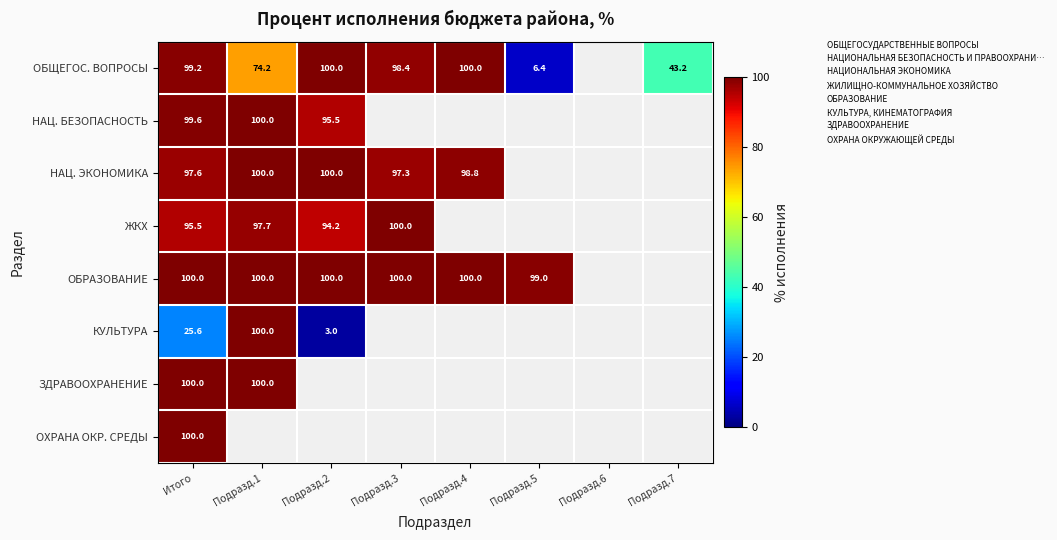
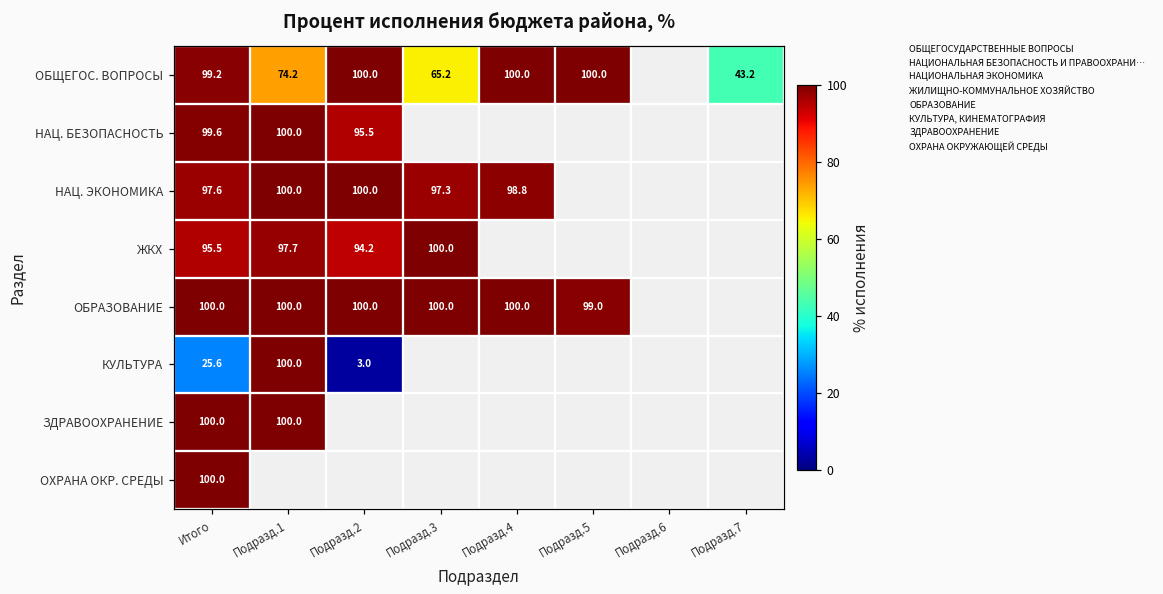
  {
    "ОБЩЕГОС. ВОПРОСЫ": {
      "Итого": 99.2,
      "Подразд.1": 74.2,
      "Подразд.2": 100.0,
-     "Подразд.3": 98.4,
+     "Подразд.3": 65.2,
      "Подразд.4": 100.0,
-     "Подразд.5": 6.4,
+     "Подразд.5": 100.0,
      "Подразд.7": 43.2
    },
    "НАЦ. БЕЗОПАСНОСТЬ": {
      "Итого": 99.6,
      "Подразд.1": 100.0,
      "Подразд.2": 95.5
    },
    "НАЦ. ЭКОНОМИКА": {
      "Итого": 97.6,
      "Подразд.1": 100.0,
      "Подразд.2": 100.0,
      "Подразд.3": 97.3,
      "Подразд.4": 98.8
    },
    "ЖКХ": {
      "Итого": 95.5,
      "Подразд.1": 97.7,
      "Подразд.2": 94.2,
      "Подразд.3": 100.0
    },
    "ОБРАЗОВАНИЕ": {
      "Итого": 100.0,
      "Подразд.1": 100.0,
      "Подразд.2": 100.0,
      "Подразд.3": 100.0,
      "Подразд.4": 100.0,
      "Подразд.5": 99.0
    },
    "КУЛЬТУРА": {
      "Итого": 25.6,
      "Подразд.1": 100.0,
      "Подразд.2": 3.0
    },
    "ЗДРАВООХРАНЕНИЕ": {
      "Итого": 100.0,
      "Подразд.1": 100.0
    },
    "ОХРАНА ОКР. СРЕДЫ": {
      "Итого": 100.0
    }
  }
